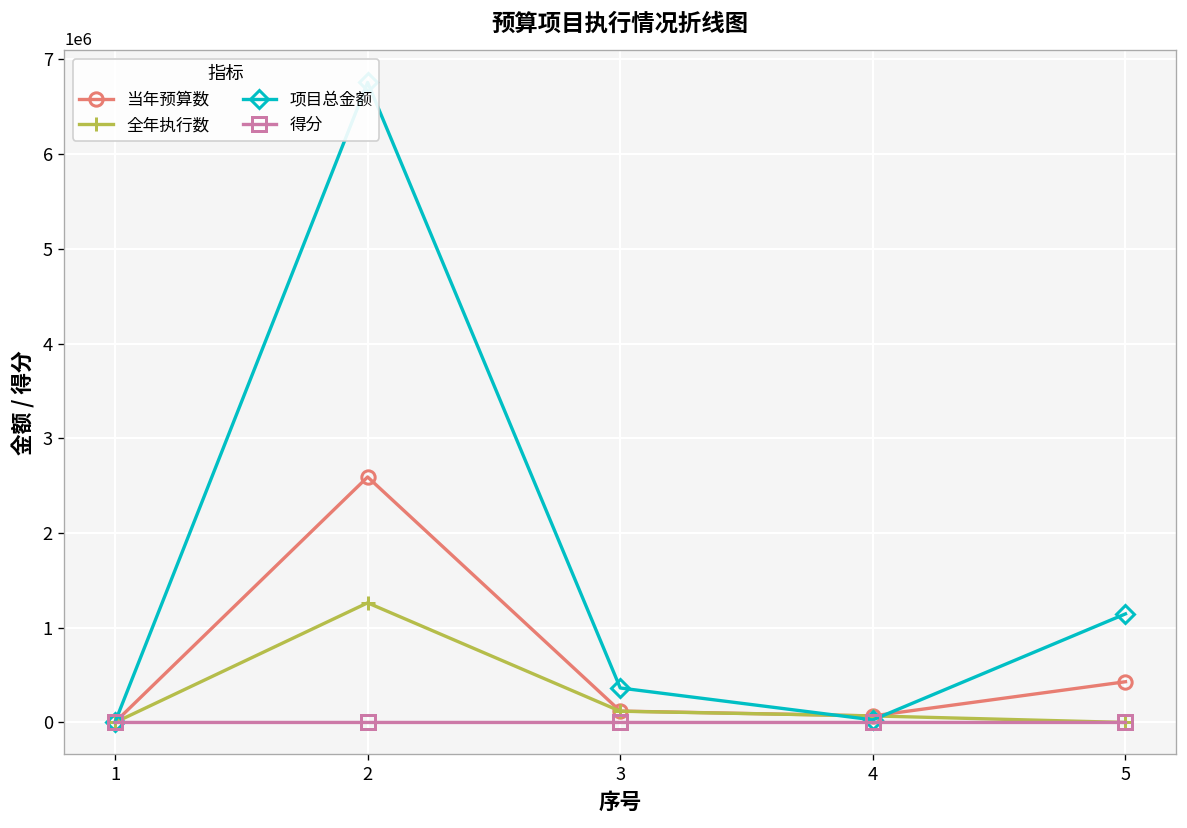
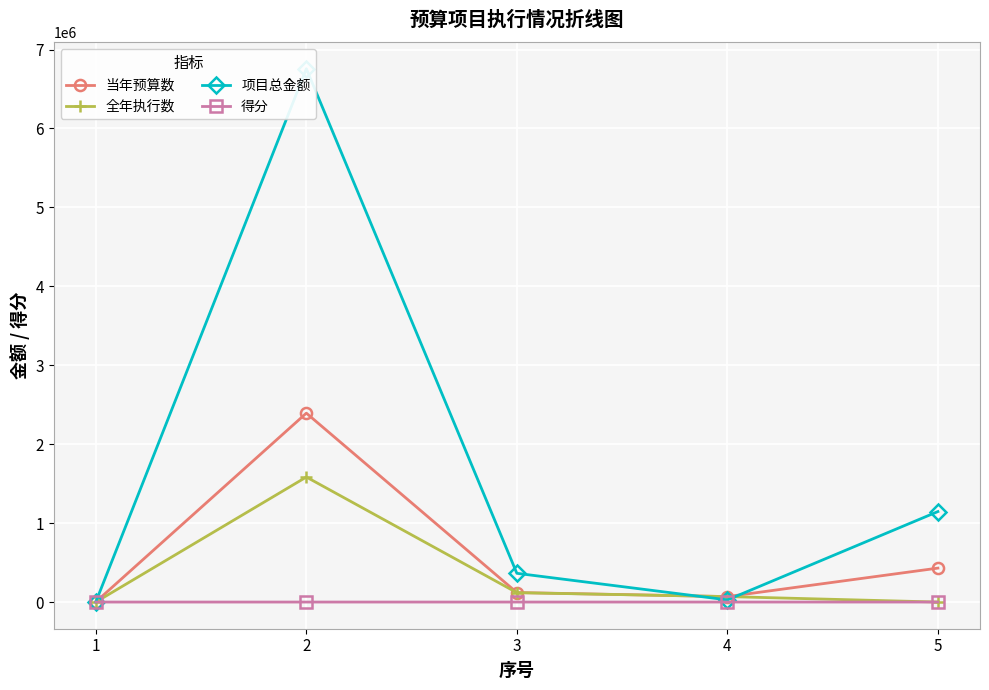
  {
    "当年预算数": {
-     "2": 2600000,
+     "2": 2400000,
      "5": 400000
    },
    "全年执行数": {
-     "2": 1300000
+     "2": 1600000
    },
    "项目总金额": {
      "3": 400000,
      "5": 1100000
    },
    "得分": {
      "2": 0,
      "3": 0
    }
  }
